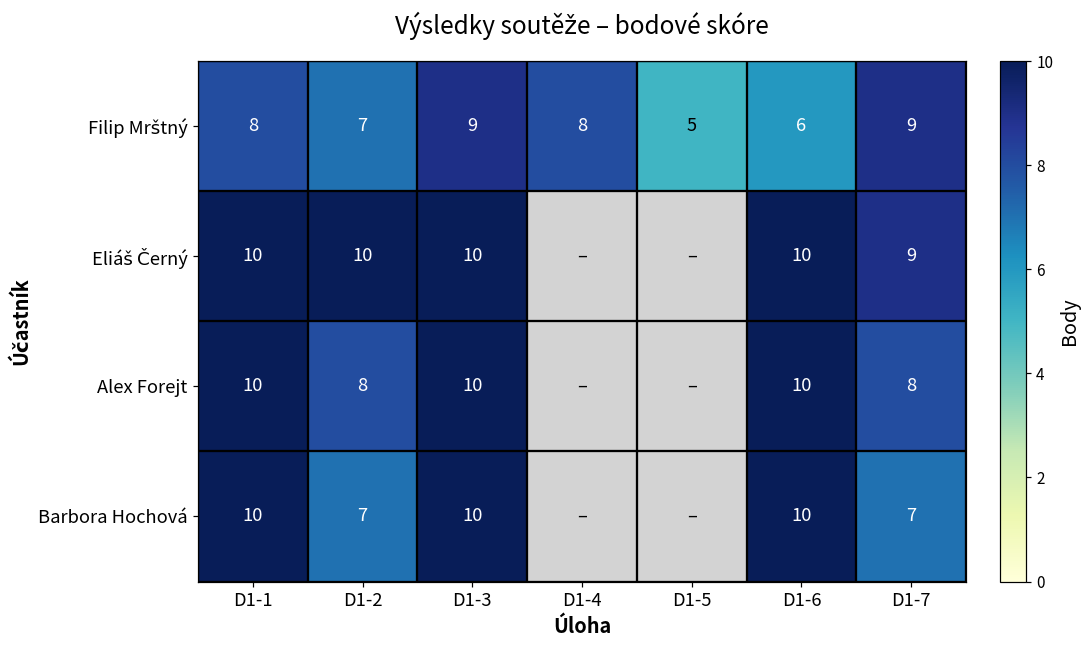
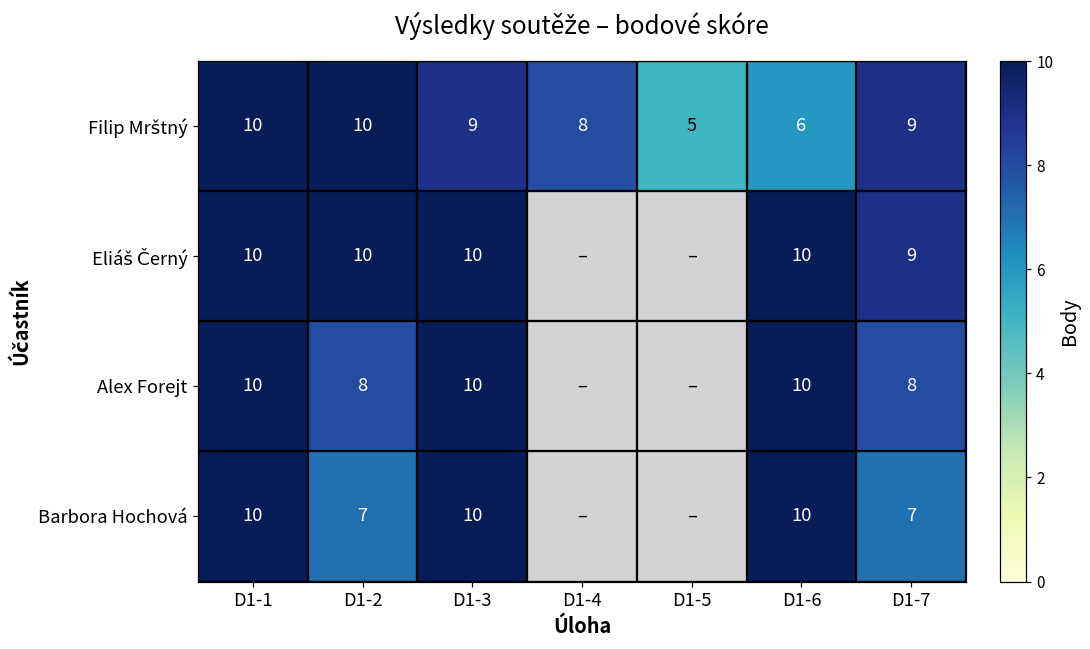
  {
    "Filip Mrštný": {
-     "D1-1": 8,
-     "D1-2": 7,
+     "D1-1": 10,
+     "D1-2": 10,
      "D1-3": 9,
      "D1-4": 8,
      "D1-5": 5,
      "D1-6": 6,
      "D1-7": 9
    },
    "Eliáš Černý": {
      "D1-1": 10,
      "D1-2": 10,
      "D1-3": 10,
      "D1-6": 10,
      "D1-7": 9
    },
    "Alex Forejt": {
      "D1-1": 10,
      "D1-2": 8,
      "D1-3": 10,
      "D1-6": 10,
      "D1-7": 8
    },
    "Barbora Hochová": {
      "D1-1": 10,
      "D1-2": 7,
      "D1-3": 10,
      "D1-6": 10,
      "D1-7": 7
    }
  }
